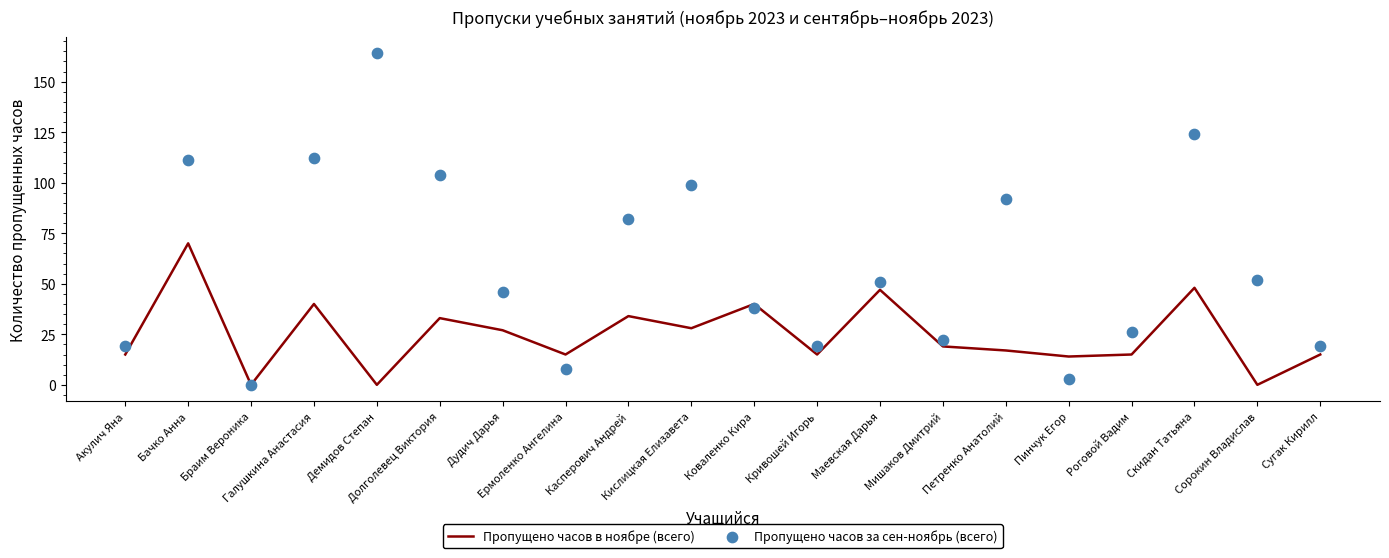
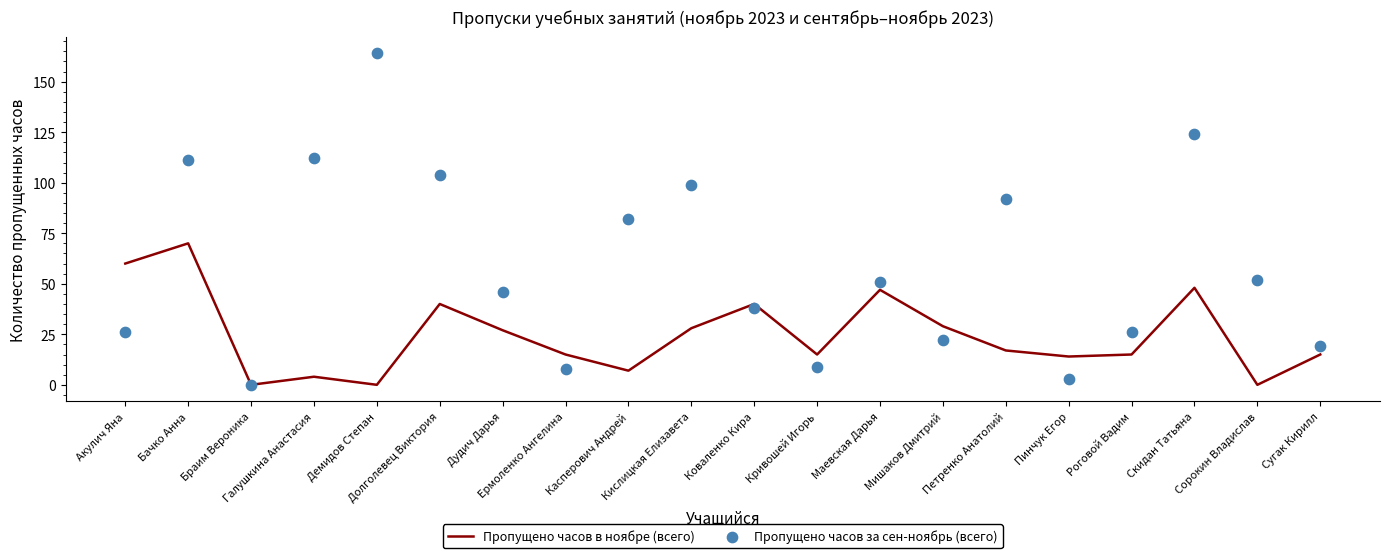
  {
    "Пропущено часов в ноябре (всего)": {
-     "Акулич Яна": 15,
+     "Акулич Яна": 60,
      "Бачко Анна": 70,
-     "Галушкина Анастасия": 40,
+     "Галушкина Анастасия": 4,
      "Демидов Степан": 0,
-     "Долголевец Виктория": 33,
+     "Долголевец Виктория": 40,
      "Дудич Дарья": 27,
      "Ермоленко Ангелина": 15,
-     "Касперович Андрей": 34,
+     "Касперович Андрей": 7,
      "Кислицкая Елизавета": 28,
      "Коваленко Кира": 40,
      "Кривошей Игорь": 15,
      "Маевская Дарья": 47,
-     "Мишаков Дмитрий": 19,
+     "Мишаков Дмитрий": 29,
      "Петренко Анатолий": 17,
      "Пинчук Егор": 14,
      "Роговой Вадим": 15,
      "Скидан Татьяна": 48,
      "Сорокин Владислав": 0,
      "Сугак Кирилл": 15
    },
    "Пропущено часов за сен-ноябрь (всего)": {
-     "Акулич Яна": 19,
-     "Кривошей Игорь": 19
+     "Акулич Яна": 26,
+     "Кривошей Игорь": 9
    }
  }
